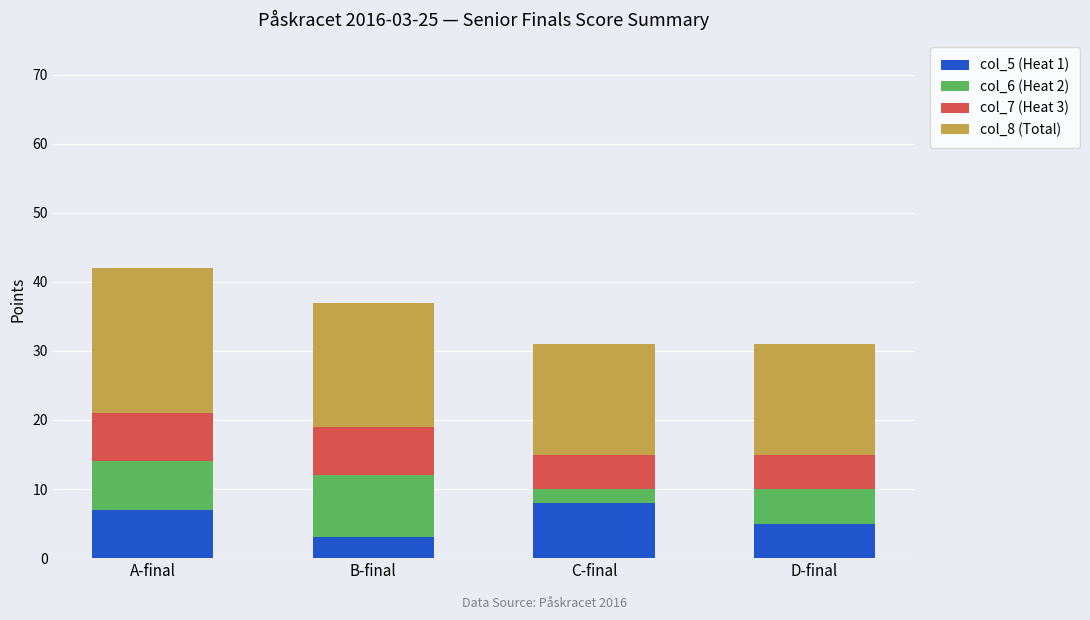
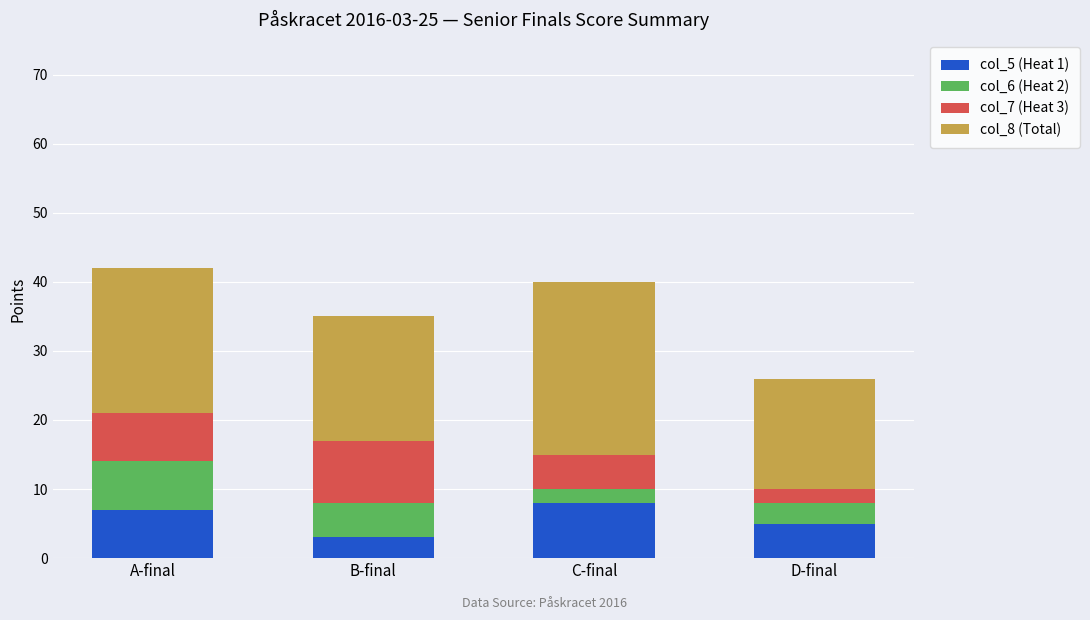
  {
    "col_5 (Heat 1)": {
      "A-final": 7,
      "B-final": 3,
      "C-final": 8,
      "D-final": 5
    },
    "col_6 (Heat 2)": {
      "A-final": 7,
-     "B-final": 9,
+     "B-final": 5,
      "C-final": 2,
-     "D-final": 5
+     "D-final": 3
    },
    "col_7 (Heat 3)": {
      "A-final": 7,
-     "B-final": 7,
+     "B-final": 9,
      "C-final": 5,
-     "D-final": 5
+     "D-final": 2
    },
    "col_8 (Total)": {
      "A-final": 21,
      "B-final": 18,
-     "C-final": 16,
+     "C-final": 25,
      "D-final": 16
    }
  }
